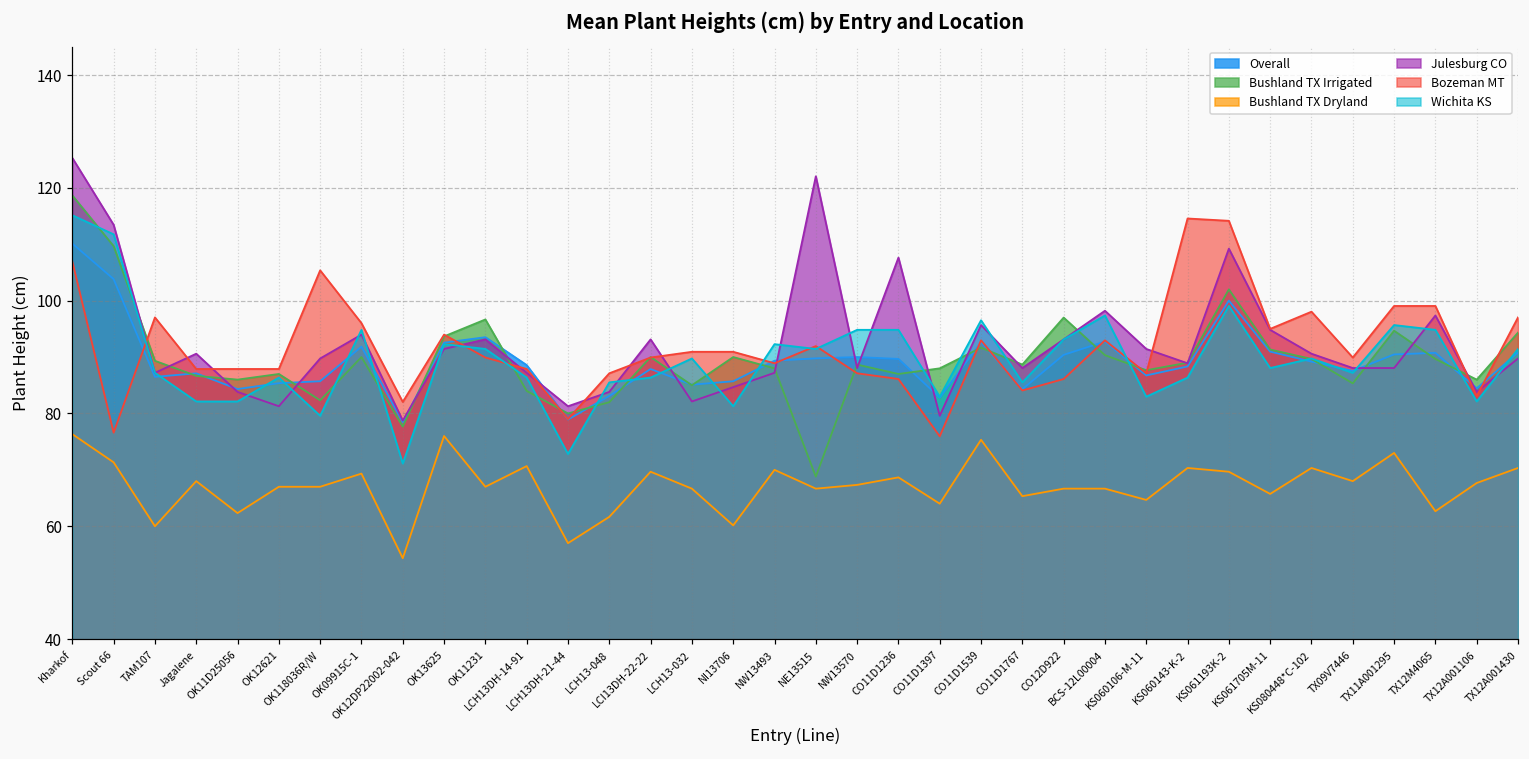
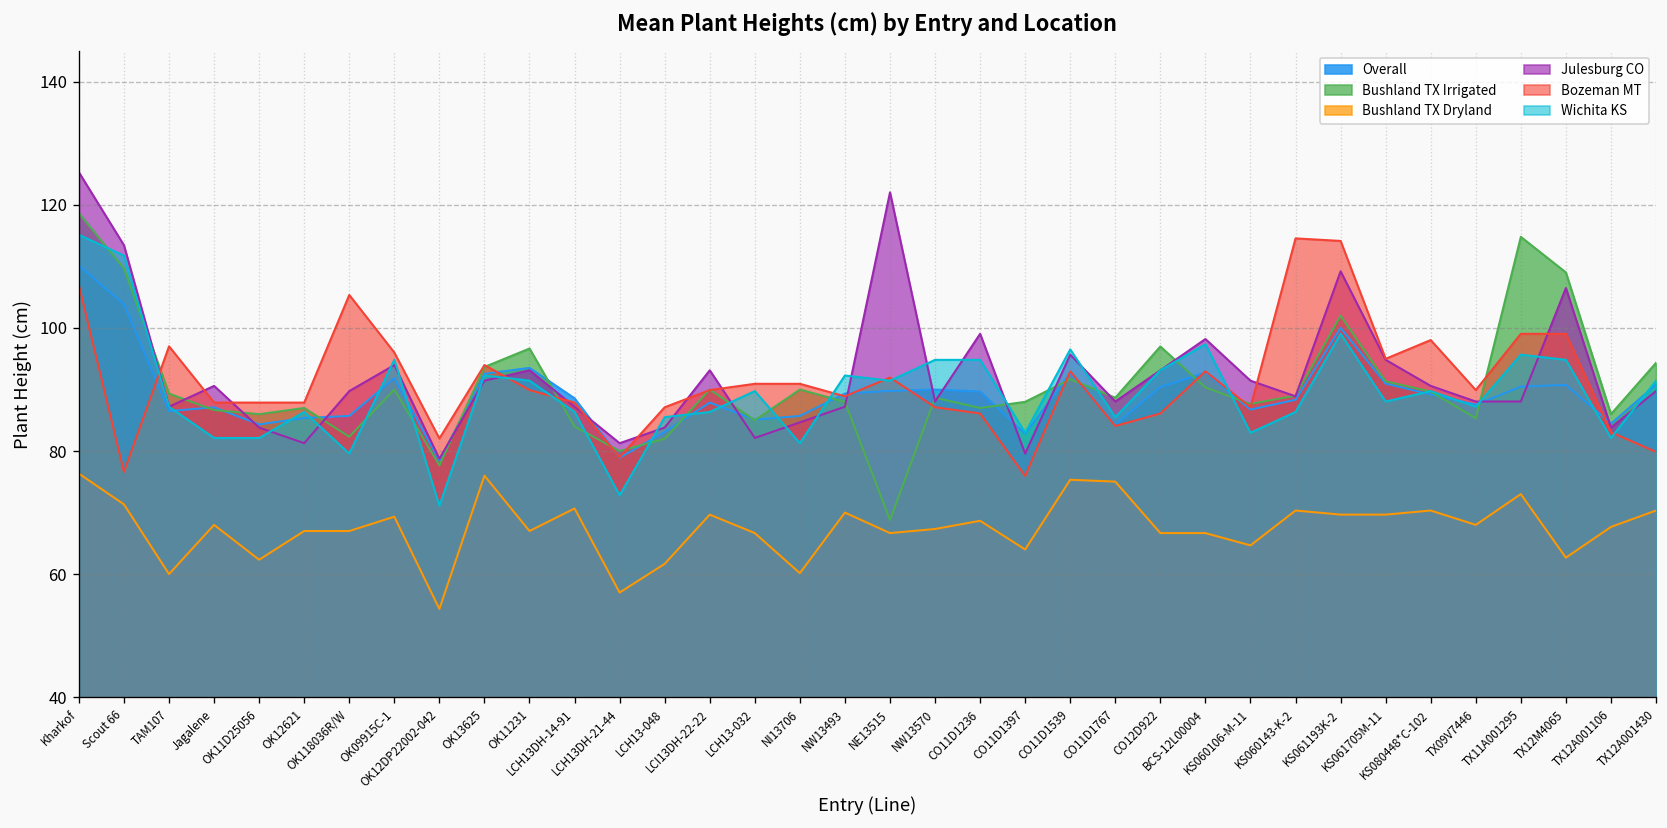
  {
    "Bushland TX Irrigated": {
      "Kharkof": 119,
      "Scout 66": 110,
      "TAM107": 89,
      "OK11D25056": 86,
      "OK12621": 87,
      "OK118036R/W": 82,
      "OK09915C-1": 90,
      "OK12DP22002-042": 78,
      "OK11231": 97,
      "LCH13DH-14-91": 84,
      "LCH13DH-21-44": 80,
      "LCH13-048": 82,
      "NI13706": 90,
      "NW13493": 88,
      "NE13515": 69,
      "NW13570": 89,
      "CO11D1236": 87,
      "CO11D1397": 88,
      "CO11D1539": 92,
      "CO11D1767": 89,
      "CO12D922": 97,
      "BCS-12L00004": 90,
      "KS060106-M-11": 88,
      "KS061193K-2": 102,
      "TX09V7446": 85,
-     "TX11A001295": 95,
-     "TX12M4065": 90,
+     "TX11A001295": 115,
+     "TX12M4065": 109,
      "TX12A001106": 86,
      "TX12A001430": 94
    },
    "Bushland TX Dryland": {
      "Kharkof": 76,
      "Scout 66": 71,
      "TAM107": 60,
      "Jagalene": 68,
      "OK11D25056": 62,
      "OK12621": 67,
      "OK118036R/W": 67,
      "OK09915C-1": 69,
      "OK12DP22002-042": 54,
      "OK13625": 76,
      "OK11231": 67,
      "LCH13DH-14-91": 71,
      "LCH13DH-21-44": 57,
      "LCH13-048": 62,
      "LCI13DH-22-22": 70,
      "LCH13-032": 67,
      "NI13706": 60,
      "NW13493": 70,
      "NE13515": 67,
      "NW13570": 67,
      "CO11D1236": 69,
      "CO11D1397": 64,
      "CO11D1539": 75,
-     "CO11D1767": 65,
+     "CO11D1767": 75,
      "CO12D922": 67,
      "BCS-12L00004": 67,
      "KS060106-M-11": 65,
      "KS060143-K-2": 70,
      "KS061193K-2": 70,
-     "KS061705M-11": 66,
+     "KS061705M-11": 70,
      "KS080448*C-102": 70,
      "TX09V7446": 68,
      "TX11A001295": 73,
      "TX12M4065": 63,
      "TX12A001106": 68,
      "TX12A001430": 70
    },
    "Julesburg CO": {
      "Kharkof": 125,
      "Scout 66": 113,
      "Jagalene": 91,
      "OK11D25056": 84,
      "OK12621": 81,
      "OK118036R/W": 90,
      "OK09915C-1": 94,
      "OK13625": 91,
      "LCH13DH-14-91": 87,
      "LCH13DH-21-44": 81,
      "LCH13-048": 84,
      "LCI13DH-22-22": 93,
      "LCH13-032": 82,
      "NI13706": 85,
      "NW13493": 87,
      "NE13515": 122,
      "NW13570": 88,
-     "CO11D1236": 108,
+     "CO11D1236": 99,
      "CO11D1397": 80,
      "CO11D1539": 96,
      "CO11D1767": 88,
      "BCS-12L00004": 98,
      "KS060106-M-11": 91,
      "KS061193K-2": 109,
      "KS080448*C-102": 91,
      "TX09V7446": 88,
      "TX11A001295": 88,
-     "TX12M4065": 97,
+     "TX12M4065": 107,
      "TX12A001106": 84,
      "TX12A001430": 90
    },
    "Bozeman MT": {
      "Kharkof": 107,
      "Scout 66": 77,
      "TAM107": 97,
      "Jagalene": 88,
      "OK11D25056": 88,
      "OK12621": 88,
      "OK118036R/W": 105,
      "OK09915C-1": 96,
      "OK12DP22002-042": 82,
      "OK11231": 90,
      "LCH13DH-14-91": 88,
      "LCH13-048": 87,
      "LCH13-032": 91,
      "NI13706": 91,
      "NE13515": 92,
      "NW13570": 87,
      "CO11D1236": 86,
      "CO11D1397": 76,
      "CO12D922": 86,
      "KS060143-K-2": 115,
      "KS061193K-2": 114,
      "KS080448*C-102": 98,
      "TX09V7446": 90,
      "TX11A001295": 99,
      "TX12M4065": 99,
      "TX12A001106": 83,
-     "TX12A001430": 97
+     "TX12A001430": 80
    }
  }
